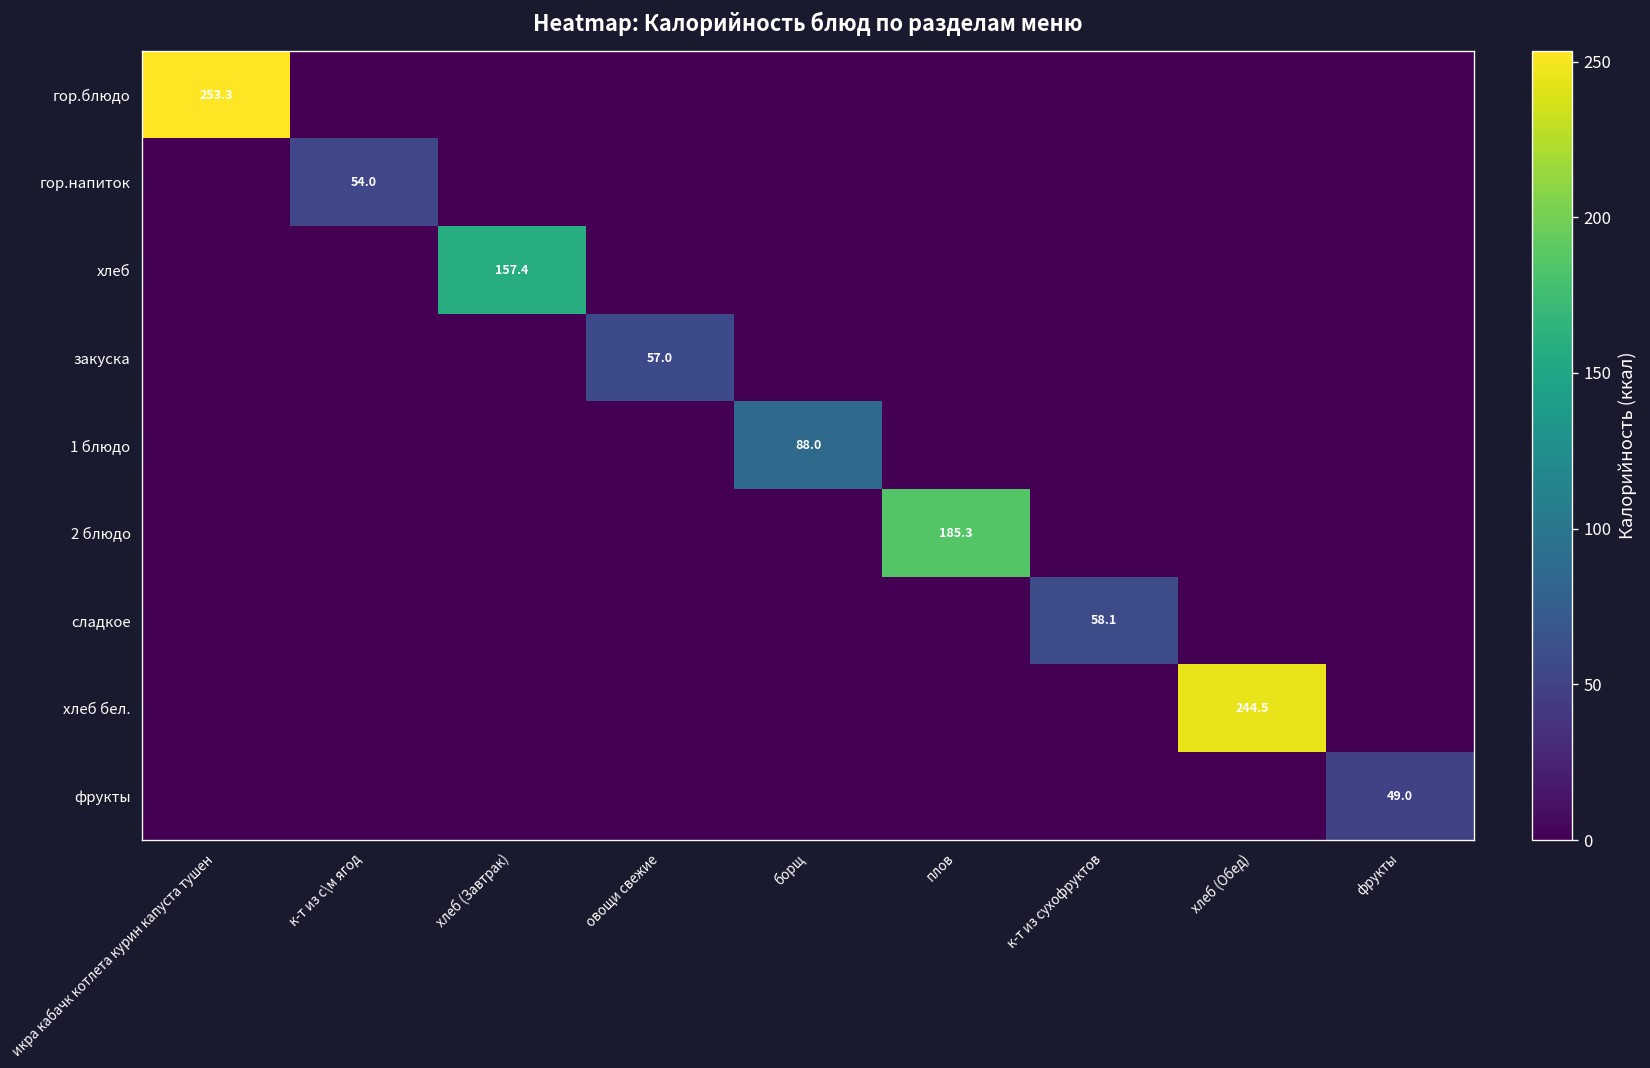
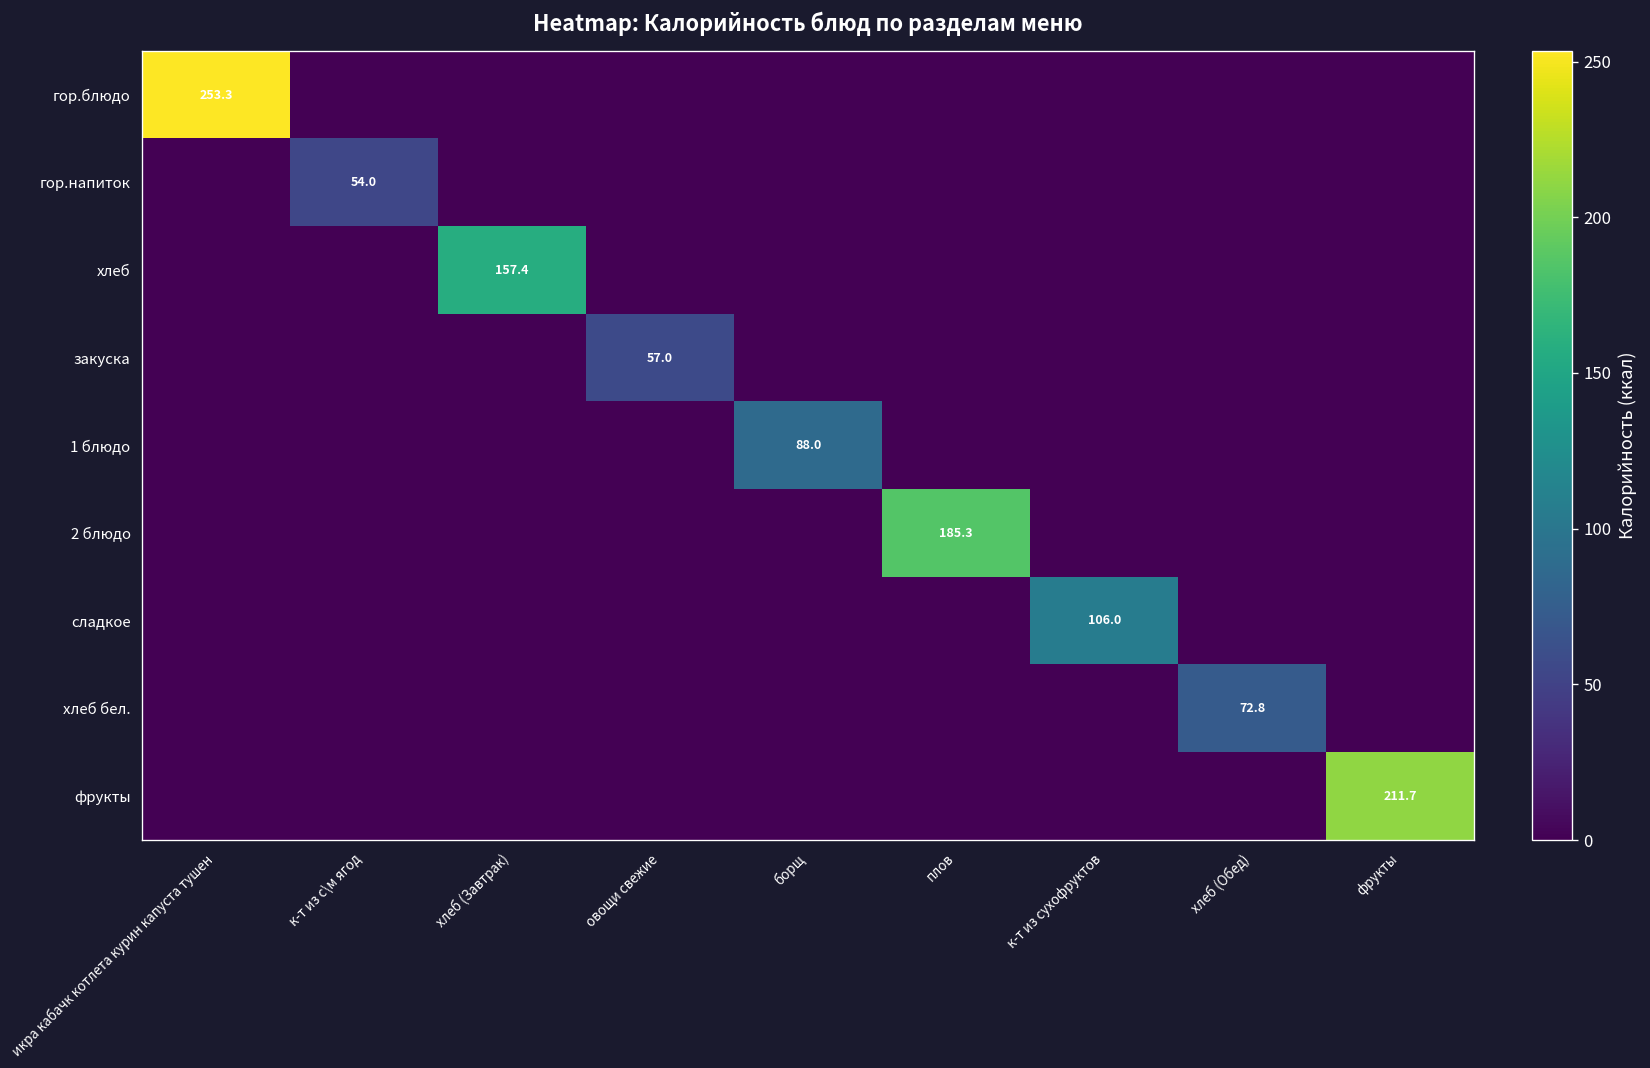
  {
    "гор.блюдо": {
      "икра кабачк котлета курин капуста тушен": 253.3
    },
    "гор.напиток": {
      "к-т из с\\м ягод": 54.0
    },
    "хлеб": {
      "хлеб (Завтрак)": 157.4
    },
    "закуска": {
      "овощи свежие": 57.0
    },
    "1 блюдо": {
      "борщ": 88.0
    },
    "2 блюдо": {
      "плов": 185.3
    },
    "сладкое": {
-     "к-т из сухофруктов": 58.1
+     "к-т из сухофруктов": 106.0
    },
    "хлеб бел.": {
-     "хлеб (Обед)": 244.5
+     "хлеб (Обед)": 72.8
    },
    "фрукты": {
-     "фрукты": 49.0
+     "фрукты": 211.7
    }
  }
